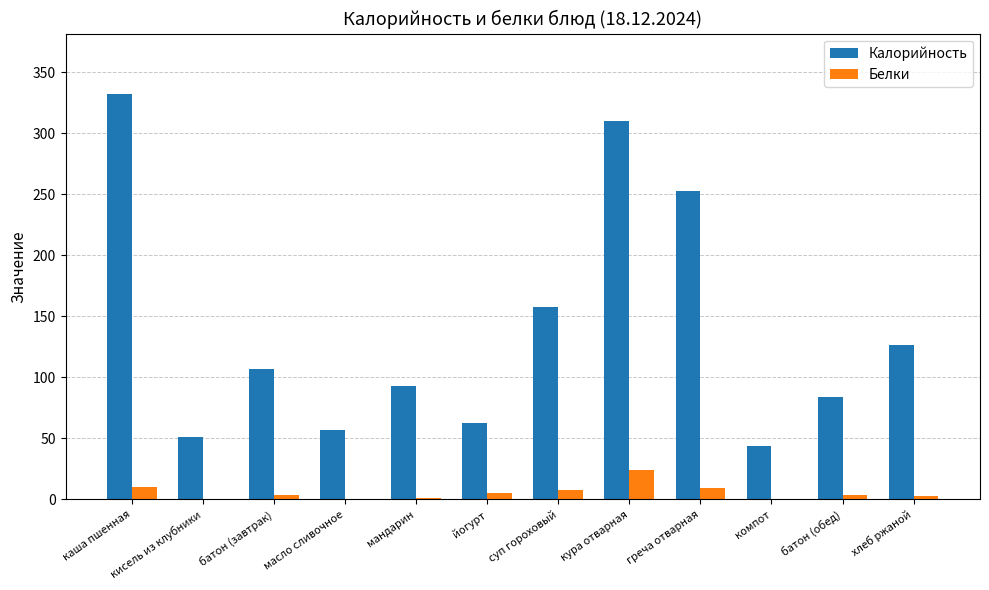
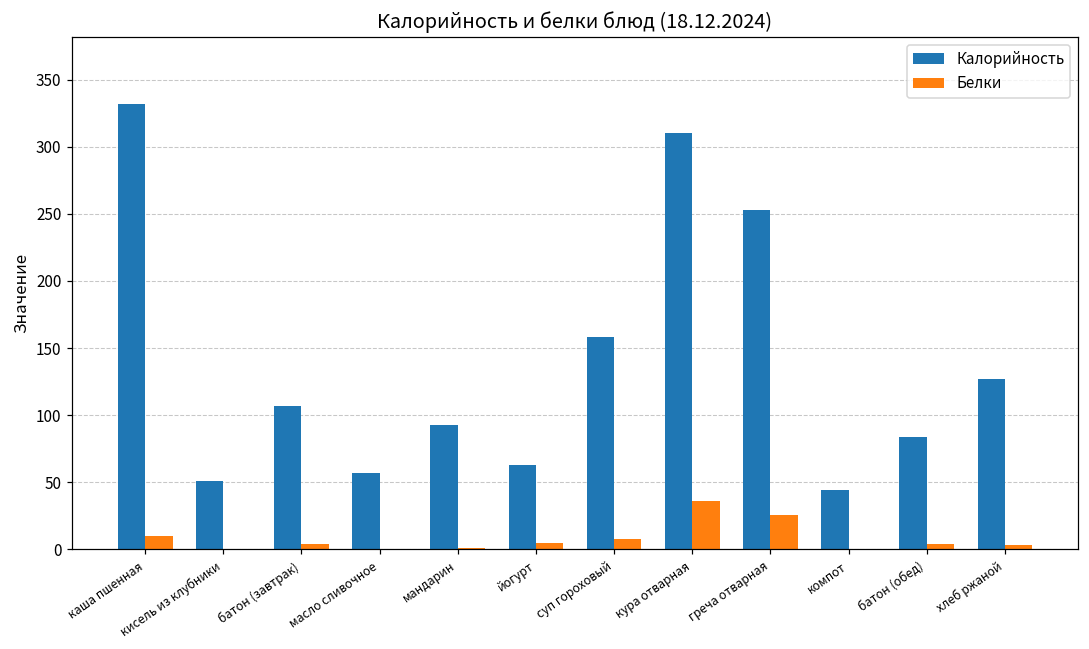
  {
    "Калорийность": {
      "каша пшенная": 332,
      "кисель из клубники": 51,
      "батон (завтрак)": 107,
      "масло сливочное": 57,
      "мандарин": 93,
      "йогурт": 63,
      "суп гороховый": 158,
      "кура отварная": 310,
      "греча отварная": 253,
      "компот": 44,
      "батон (обед)": 84,
      "хлеб ржаной": 127
    },
    "Белки": {
      "каша пшенная": 10,
      "кисель из клубники": 0,
      "батон (завтрак)": 4,
      "масло сливочное": 0,
      "йогурт": 5,
      "суп гороховый": 8,
-     "кура отварная": 24,
-     "греча отварная": 9,
+     "кура отварная": 36,
+     "греча отварная": 26,
      "компот": 0,
      "батон (обед)": 4,
      "хлеб ржаной": 3
    }
  }
